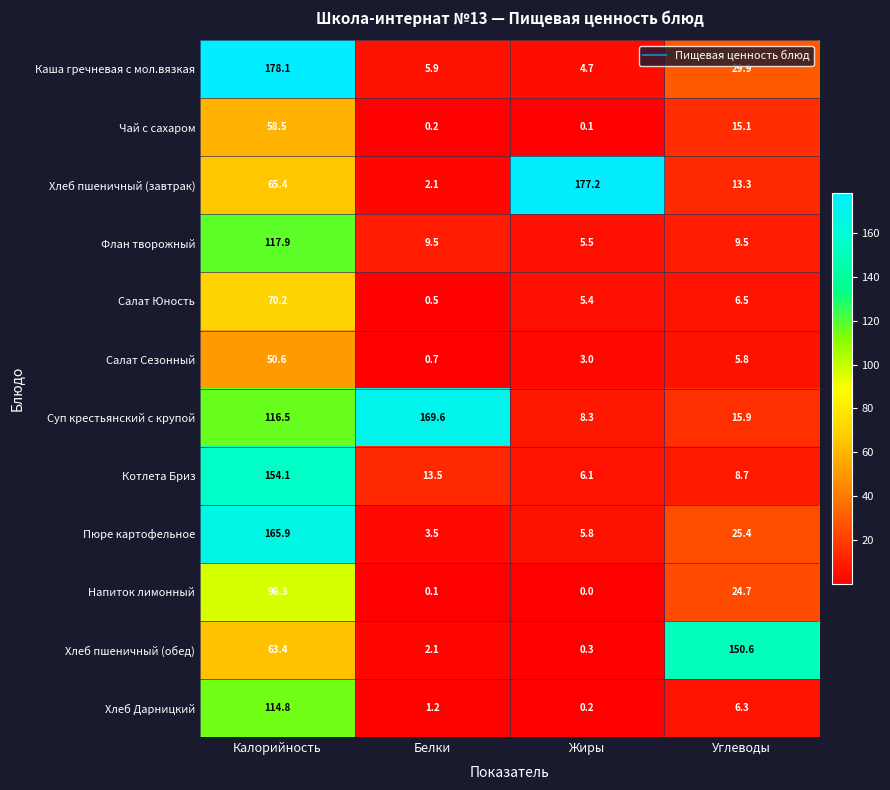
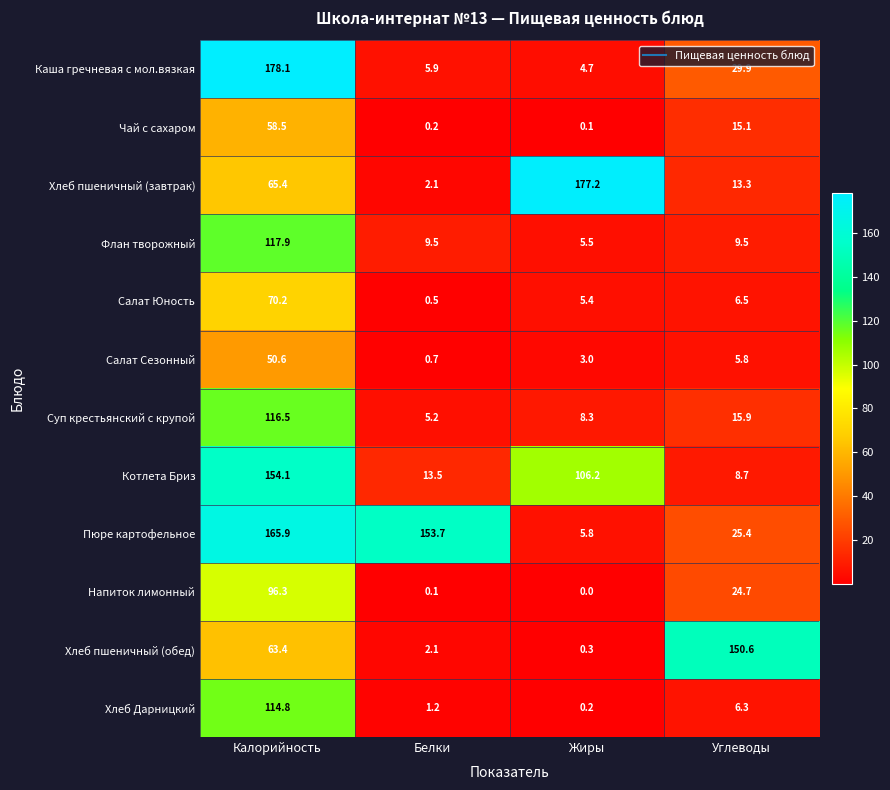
  {
    "Каша гречневая с мол.вязкая": {
      "Калорийность": 178.1,
      "Белки": 5.9,
      "Жиры": 4.7
    },
    "Чай с сахаром": {
      "Калорийность": 58.5,
      "Белки": 0.2,
      "Жиры": 0.1,
      "Углеводы": 15.1
    },
    "Хлеб пшеничный (завтрак)": {
      "Калорийность": 65.4,
      "Белки": 2.1,
      "Жиры": 177.2,
      "Углеводы": 13.3
    },
    "Флан творожный": {
      "Калорийность": 117.9,
      "Белки": 9.5,
      "Жиры": 5.5,
      "Углеводы": 9.5
    },
    "Салат Юность": {
      "Калорийность": 70.2,
      "Белки": 0.5,
      "Жиры": 5.4,
      "Углеводы": 6.5
    },
    "Салат Сезонный": {
      "Калорийность": 50.6,
      "Белки": 0.7,
      "Жиры": 3.0,
      "Углеводы": 5.8
    },
    "Суп крестьянский с крупой": {
      "Калорийность": 116.5,
-     "Белки": 169.6,
+     "Белки": 5.2,
      "Жиры": 8.3,
      "Углеводы": 15.9
    },
    "Котлета Бриз": {
      "Калорийность": 154.1,
      "Белки": 13.5,
-     "Жиры": 6.1,
+     "Жиры": 106.2,
      "Углеводы": 8.7
    },
    "Пюре картофельное": {
      "Калорийность": 165.9,
-     "Белки": 3.5,
+     "Белки": 153.7,
      "Жиры": 5.8,
      "Углеводы": 25.4
    },
    "Напиток лимонный": {
      "Калорийность": 96.3,
      "Белки": 0.1,
      "Жиры": 0.0,
      "Углеводы": 24.7
    },
    "Хлеб пшеничный (обед)": {
      "Калорийность": 63.4,
      "Белки": 2.1,
      "Жиры": 0.3,
      "Углеводы": 150.6
    },
    "Хлеб Дарницкий": {
      "Калорийность": 114.8,
      "Белки": 1.2,
      "Жиры": 0.2,
      "Углеводы": 6.3
    }
  }
